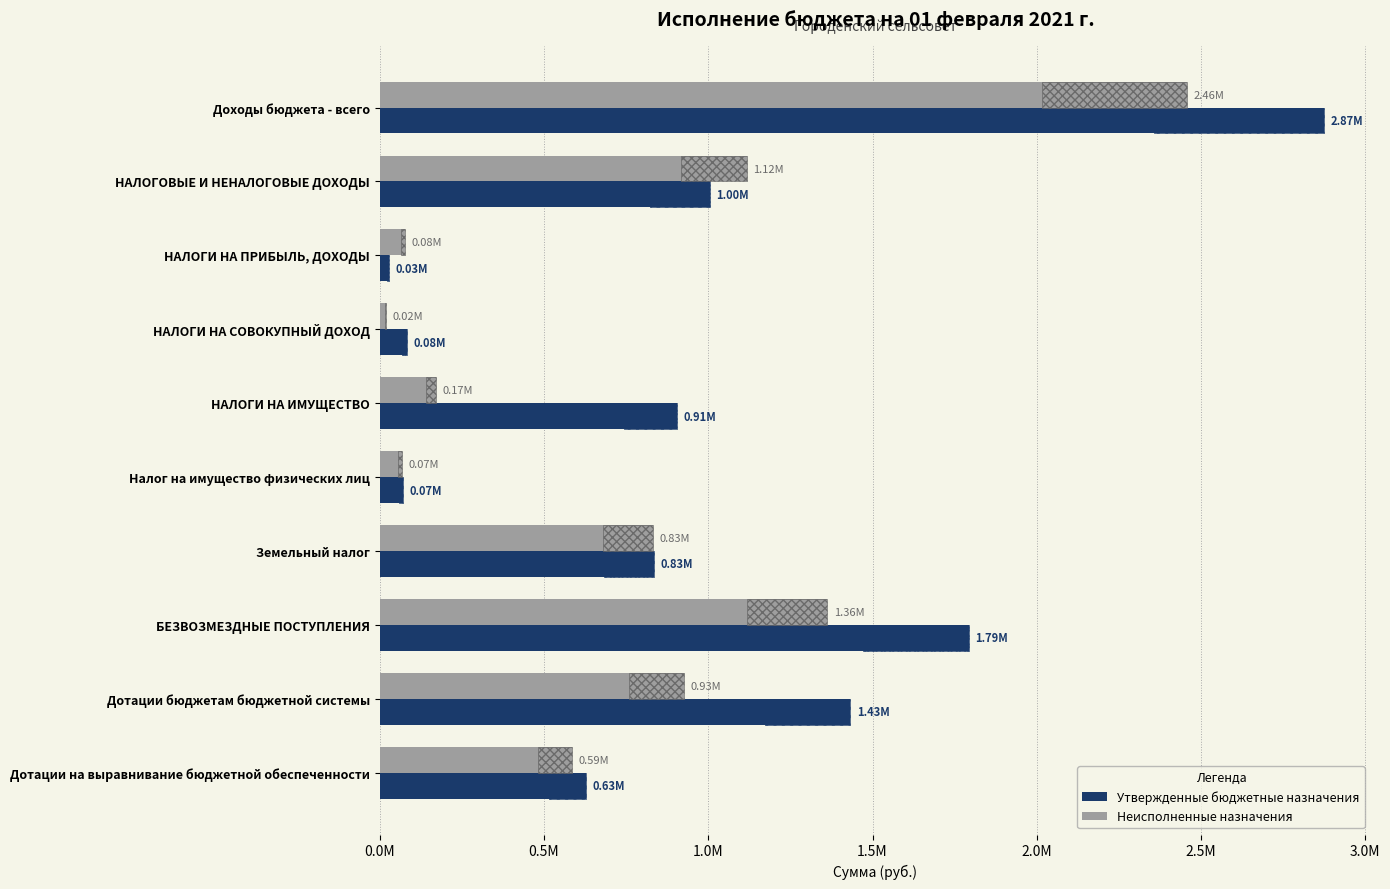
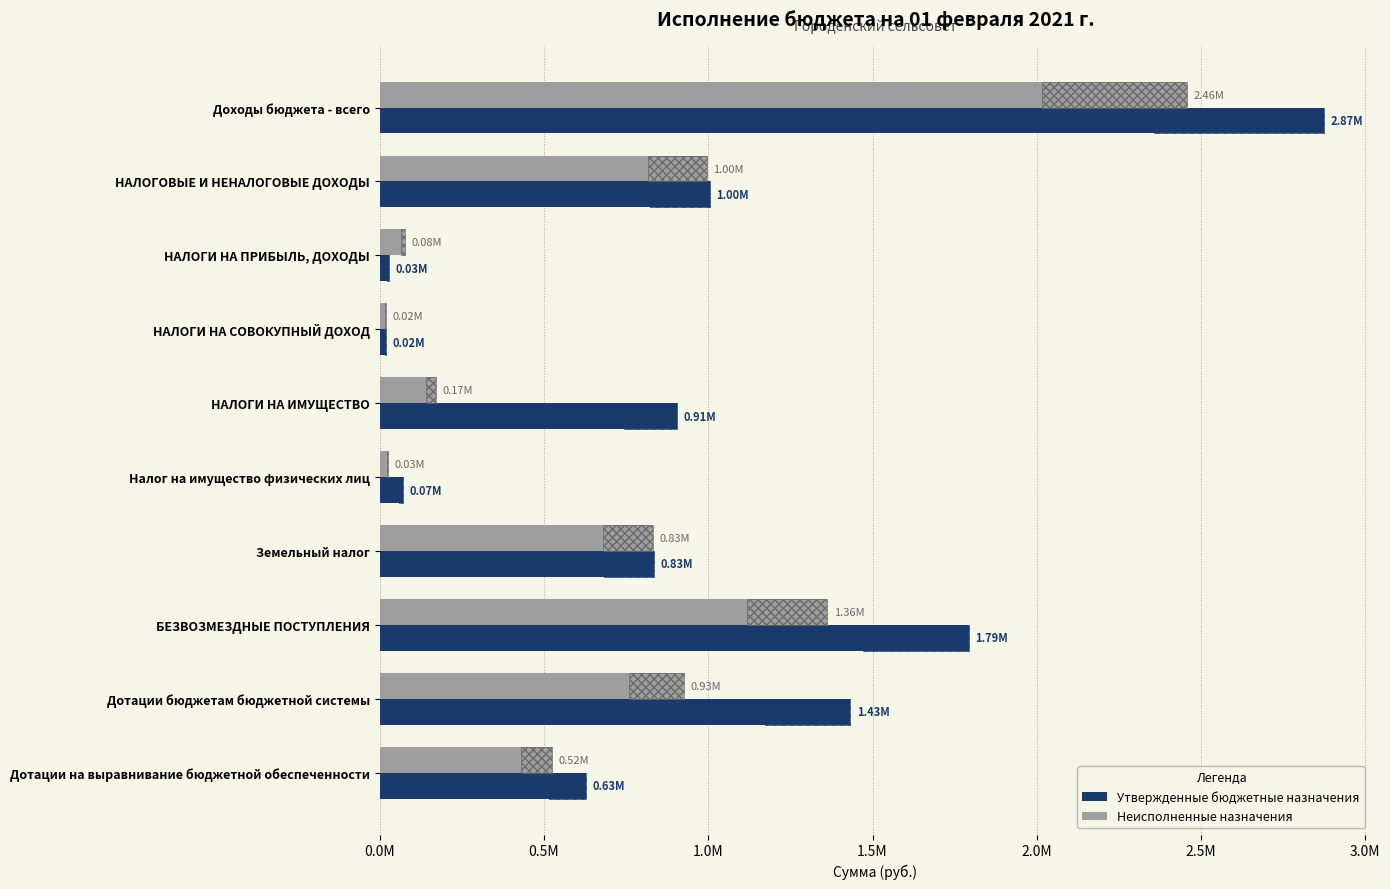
  {
    "Утвержденные бюджетные назначения": {
      "Доходы бюджета - всего": "2.87M",
      "НАЛОГОВЫЕ И НЕНАЛОГОВЫЕ ДОХОДЫ": "1.00M",
      "НАЛОГИ НА ПРИБЫЛЬ, ДОХОДЫ": "0.03M",
-     "НАЛОГИ НА СОВОКУПНЫЙ ДОХОД": "0.08M",
+     "НАЛОГИ НА СОВОКУПНЫЙ ДОХОД": "0.02M",
      "НАЛОГИ НА ИМУЩЕСТВО": "0.91M",
      "Налог на имущество физических лиц": "0.07M",
      "Земельный налог": "0.83M",
      "БЕЗВОЗМЕЗДНЫЕ ПОСТУПЛЕНИЯ": "1.79M",
      "Дотации бюджетам бюджетной системы": "1.43M",
      "Дотации на выравнивание бюджетной обеспеченности": "0.63M"
    },
    "Неисполненные назначения": {
      "Доходы бюджета - всего": "2.46M",
-     "НАЛОГОВЫЕ И НЕНАЛОГОВЫЕ ДОХОДЫ": "1.12M",
+     "НАЛОГОВЫЕ И НЕНАЛОГОВЫЕ ДОХОДЫ": "1.00M",
      "НАЛОГИ НА ПРИБЫЛЬ, ДОХОДЫ": "0.08M",
      "НАЛОГИ НА СОВОКУПНЫЙ ДОХОД": "0.02M",
      "НАЛОГИ НА ИМУЩЕСТВО": "0.17M",
-     "Налог на имущество физических лиц": "0.07M",
+     "Налог на имущество физических лиц": "0.03M",
      "Земельный налог": "0.83M",
      "БЕЗВОЗМЕЗДНЫЕ ПОСТУПЛЕНИЯ": "1.36M",
      "Дотации бюджетам бюджетной системы": "0.93M",
-     "Дотации на выравнивание бюджетной обеспеченности": "0.59M"
+     "Дотации на выравнивание бюджетной обеспеченности": "0.52M"
    }
  }
